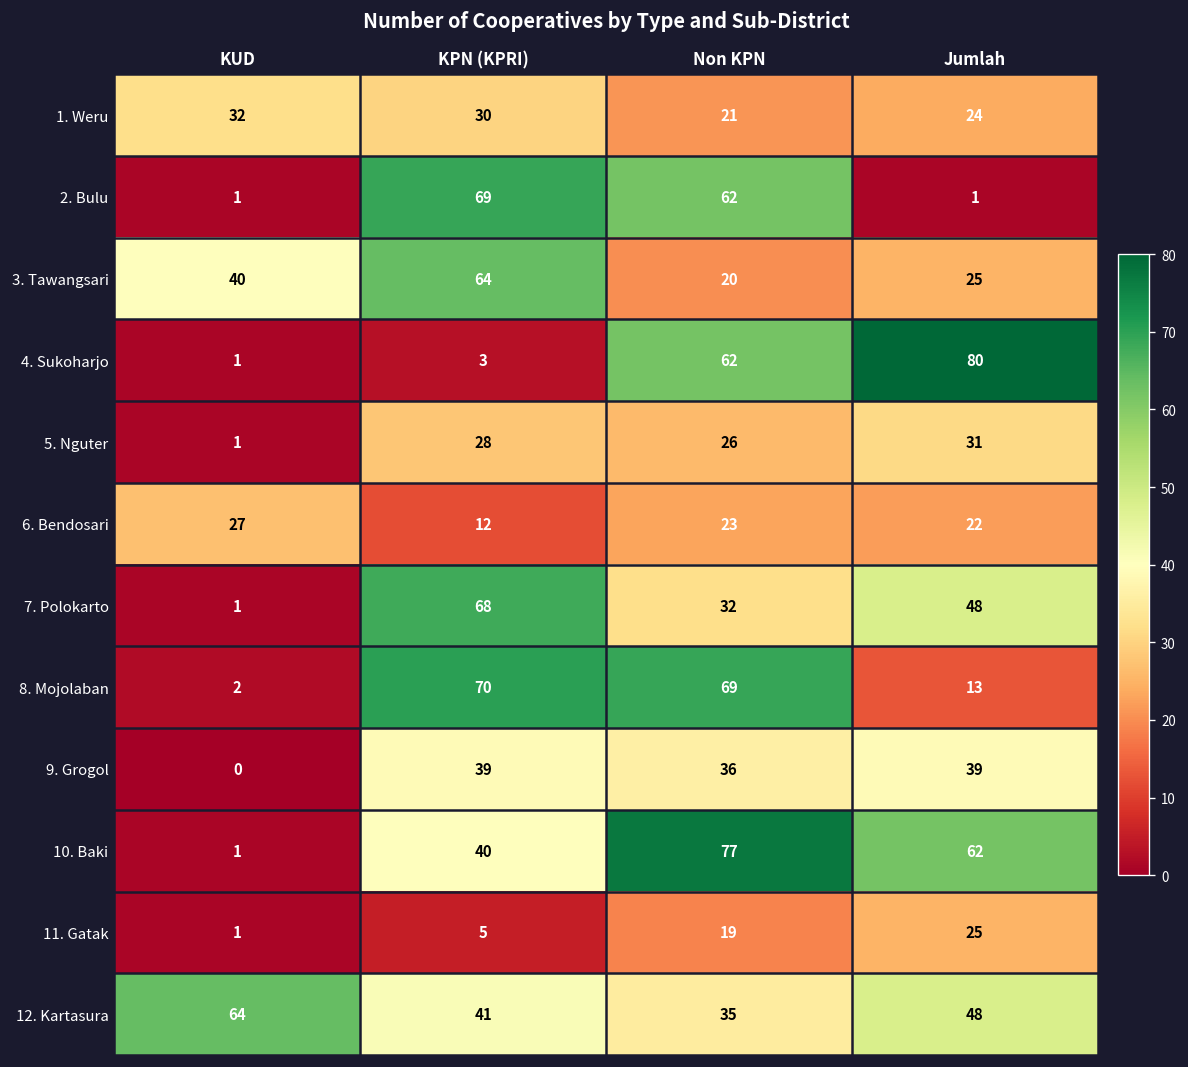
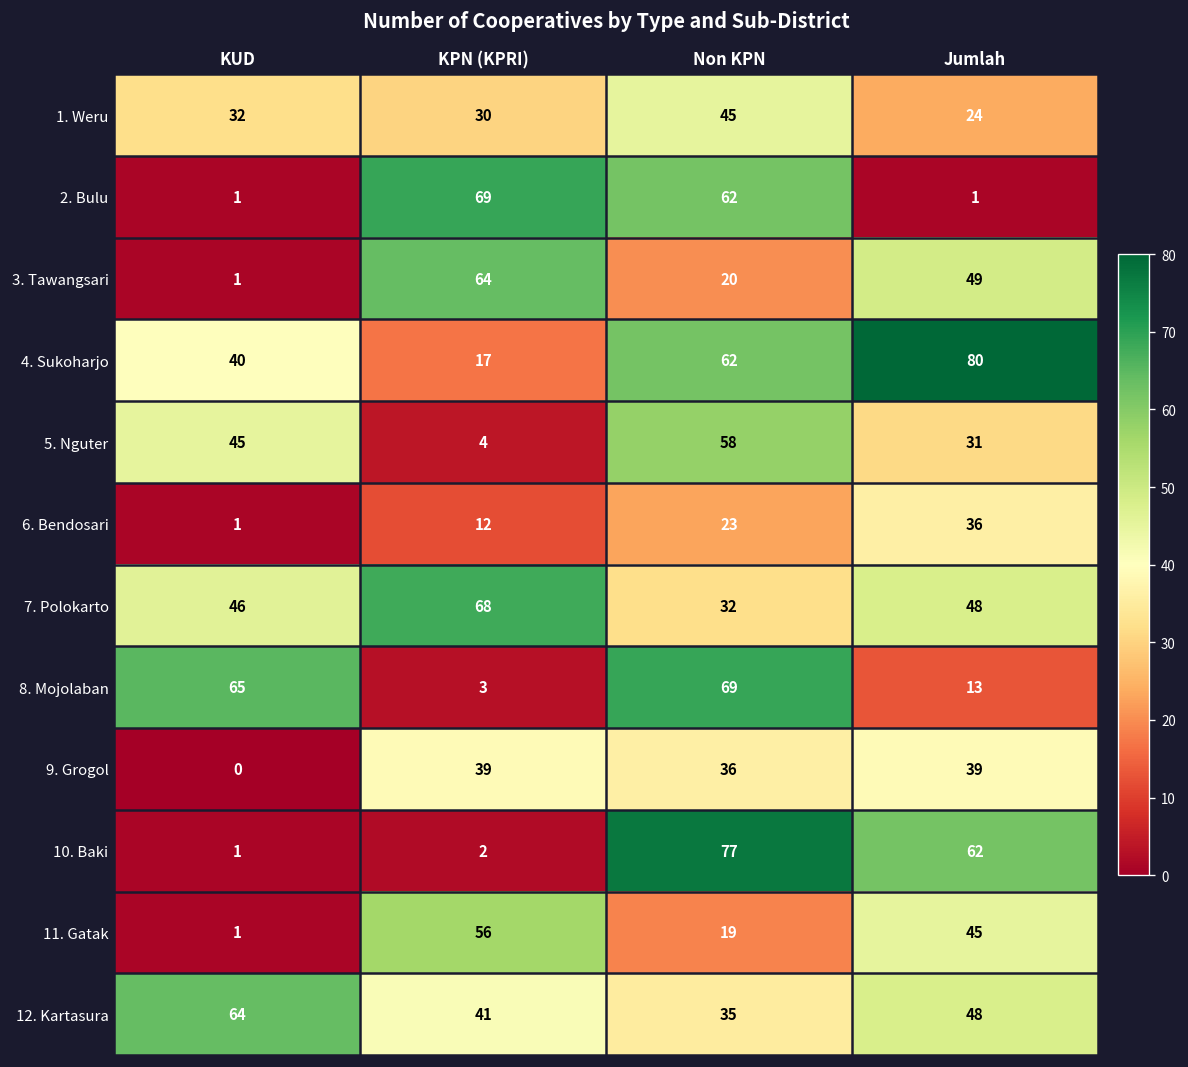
  {
    "1. Weru": {
      "KUD": 32,
      "KPN (KPRI)": 30,
-     "Non KPN": 21,
+     "Non KPN": 45,
      "Jumlah": 24
    },
    "2. Bulu": {
      "KUD": 1,
      "KPN (KPRI)": 69,
      "Non KPN": 62,
      "Jumlah": 1
    },
    "3. Tawangsari": {
-     "KUD": 40,
+     "KUD": 1,
      "KPN (KPRI)": 64,
      "Non KPN": 20,
-     "Jumlah": 25
+     "Jumlah": 49
    },
    "4. Sukoharjo": {
-     "KUD": 1,
-     "KPN (KPRI)": 3,
+     "KUD": 40,
+     "KPN (KPRI)": 17,
      "Non KPN": 62,
      "Jumlah": 80
    },
    "5. Nguter": {
-     "KUD": 1,
-     "KPN (KPRI)": 28,
-     "Non KPN": 26,
+     "KUD": 45,
+     "KPN (KPRI)": 4,
+     "Non KPN": 58,
      "Jumlah": 31
    },
    "6. Bendosari": {
-     "KUD": 27,
+     "KUD": 1,
      "KPN (KPRI)": 12,
      "Non KPN": 23,
-     "Jumlah": 22
+     "Jumlah": 36
    },
    "7. Polokarto": {
-     "KUD": 1,
+     "KUD": 46,
      "KPN (KPRI)": 68,
      "Non KPN": 32,
      "Jumlah": 48
    },
    "8. Mojolaban": {
-     "KUD": 2,
-     "KPN (KPRI)": 70,
+     "KUD": 65,
+     "KPN (KPRI)": 3,
      "Non KPN": 69,
      "Jumlah": 13
    },
    "9. Grogol": {
      "KUD": 0,
      "KPN (KPRI)": 39,
      "Non KPN": 36,
      "Jumlah": 39
    },
    "10. Baki": {
      "KUD": 1,
-     "KPN (KPRI)": 40,
+     "KPN (KPRI)": 2,
      "Non KPN": 77,
      "Jumlah": 62
    },
    "11. Gatak": {
      "KUD": 1,
-     "KPN (KPRI)": 5,
+     "KPN (KPRI)": 56,
      "Non KPN": 19,
-     "Jumlah": 25
+     "Jumlah": 45
    },
    "12. Kartasura": {
      "KUD": 64,
      "KPN (KPRI)": 41,
      "Non KPN": 35,
      "Jumlah": 48
    }
  }
